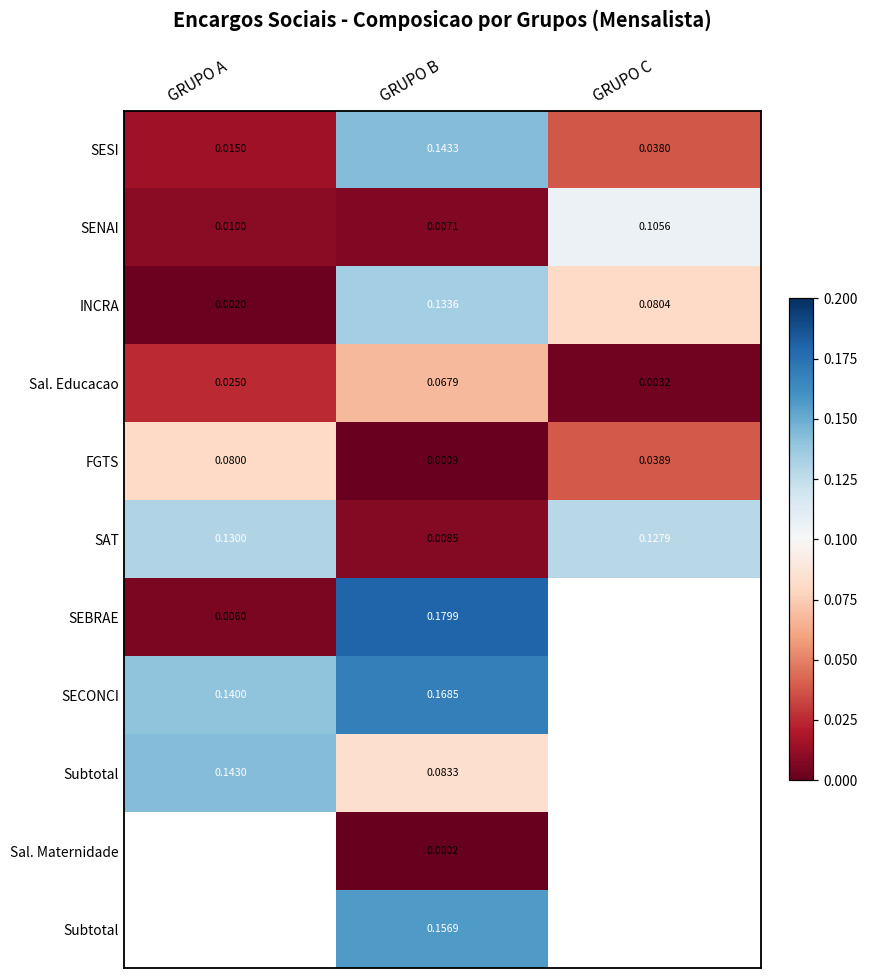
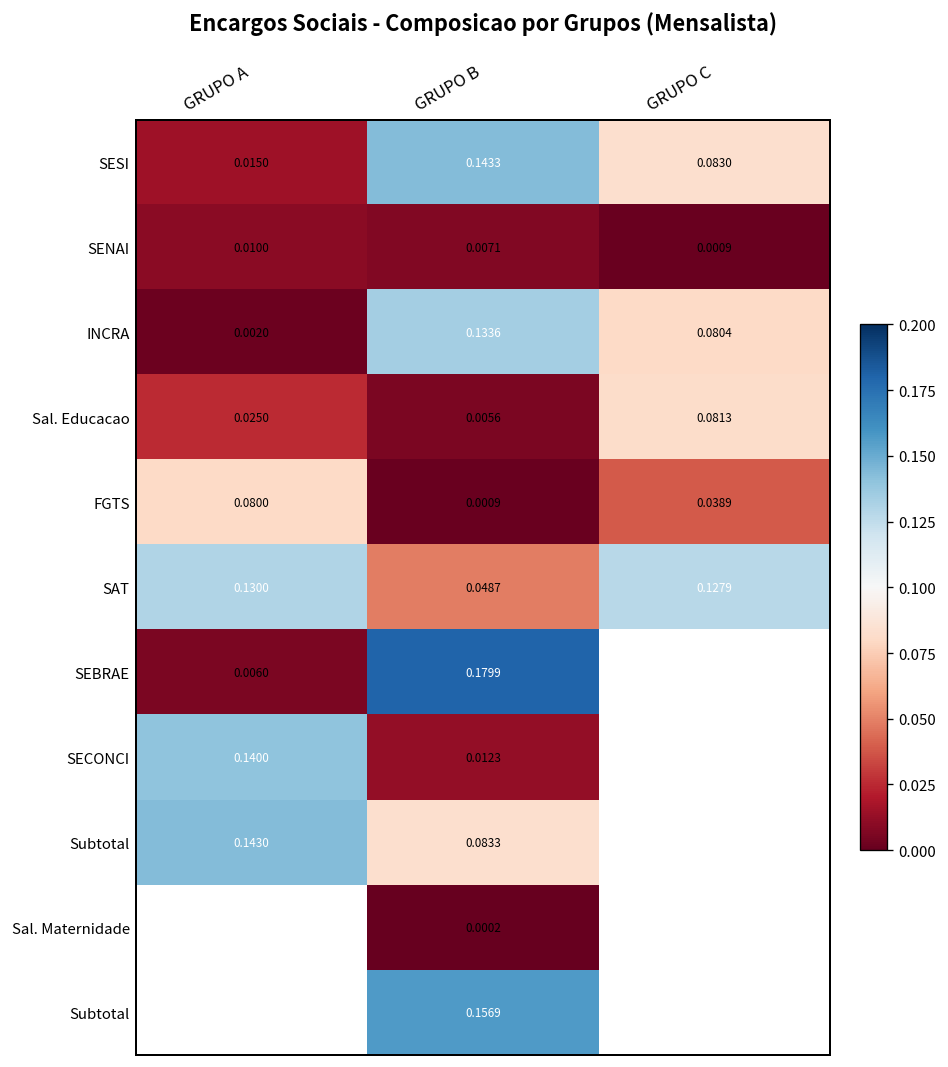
  {
    "SESI": {
      "GRUPO A": 0.0150,
      "GRUPO B": 0.1433,
-     "GRUPO C": 0.0380
+     "GRUPO C": 0.0830
    },
    "SENAI": {
      "GRUPO A": 0.0100,
      "GRUPO B": 0.0071,
-     "GRUPO C": 0.1056
+     "GRUPO C": 0.0009
    },
    "INCRA": {
      "GRUPO A": 0.0020,
      "GRUPO B": 0.1336,
      "GRUPO C": 0.0804
    },
    "Sal. Educacao": {
      "GRUPO A": 0.0250,
-     "GRUPO B": 0.0679,
-     "GRUPO C": 0.0032
+     "GRUPO B": 0.0056,
+     "GRUPO C": 0.0813
    },
    "FGTS": {
      "GRUPO A": 0.0800,
      "GRUPO B": 0.0009,
      "GRUPO C": 0.0389
    },
    "SAT": {
      "GRUPO A": 0.1300,
-     "GRUPO B": 0.0085,
+     "GRUPO B": 0.0487,
      "GRUPO C": 0.1279
    },
    "SEBRAE": {
      "GRUPO A": 0.0060,
      "GRUPO B": 0.1799
    },
    "SECONCI": {
      "GRUPO A": 0.1400,
-     "GRUPO B": 0.1685
+     "GRUPO B": 0.0123
    },
    "Subtotal": {
      "GRUPO A": 0.1430
    },
    "Sal. Maternidade": {
      "GRUPO B": 0.0002
    }
  }
